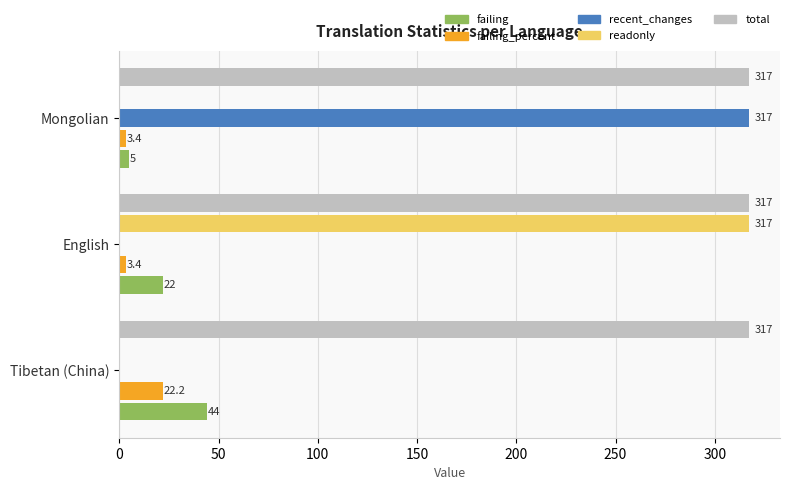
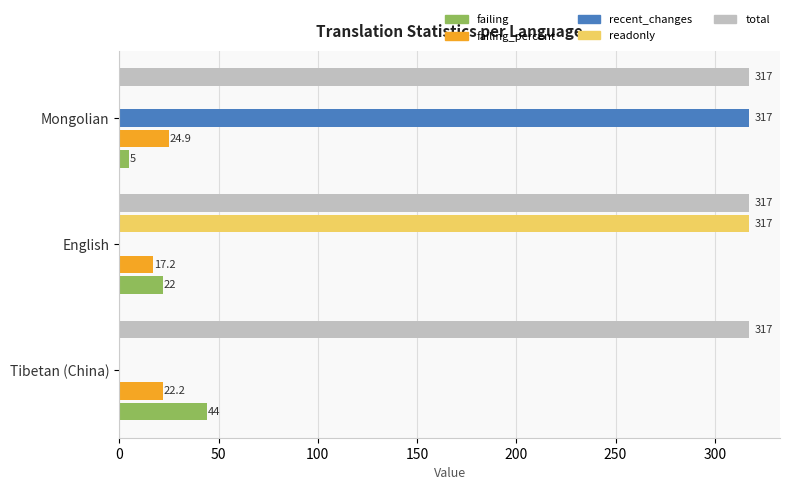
  {
    "failing": {
      "Mongolian": 5,
      "English": 22,
      "Tibetan (China)": 44
    },
    "failing_percent": {
-     "Mongolian": 3.4,
-     "English": 3.4,
+     "Mongolian": 24.9,
+     "English": 17.2,
      "Tibetan (China)": 22.2
    },
    "recent_changes": {
      "Mongolian": 317
    },
    "readonly": {
      "English": 317
    },
    "total": {
      "Mongolian": 317,
      "English": 317,
      "Tibetan (China)": 317
    }
  }
